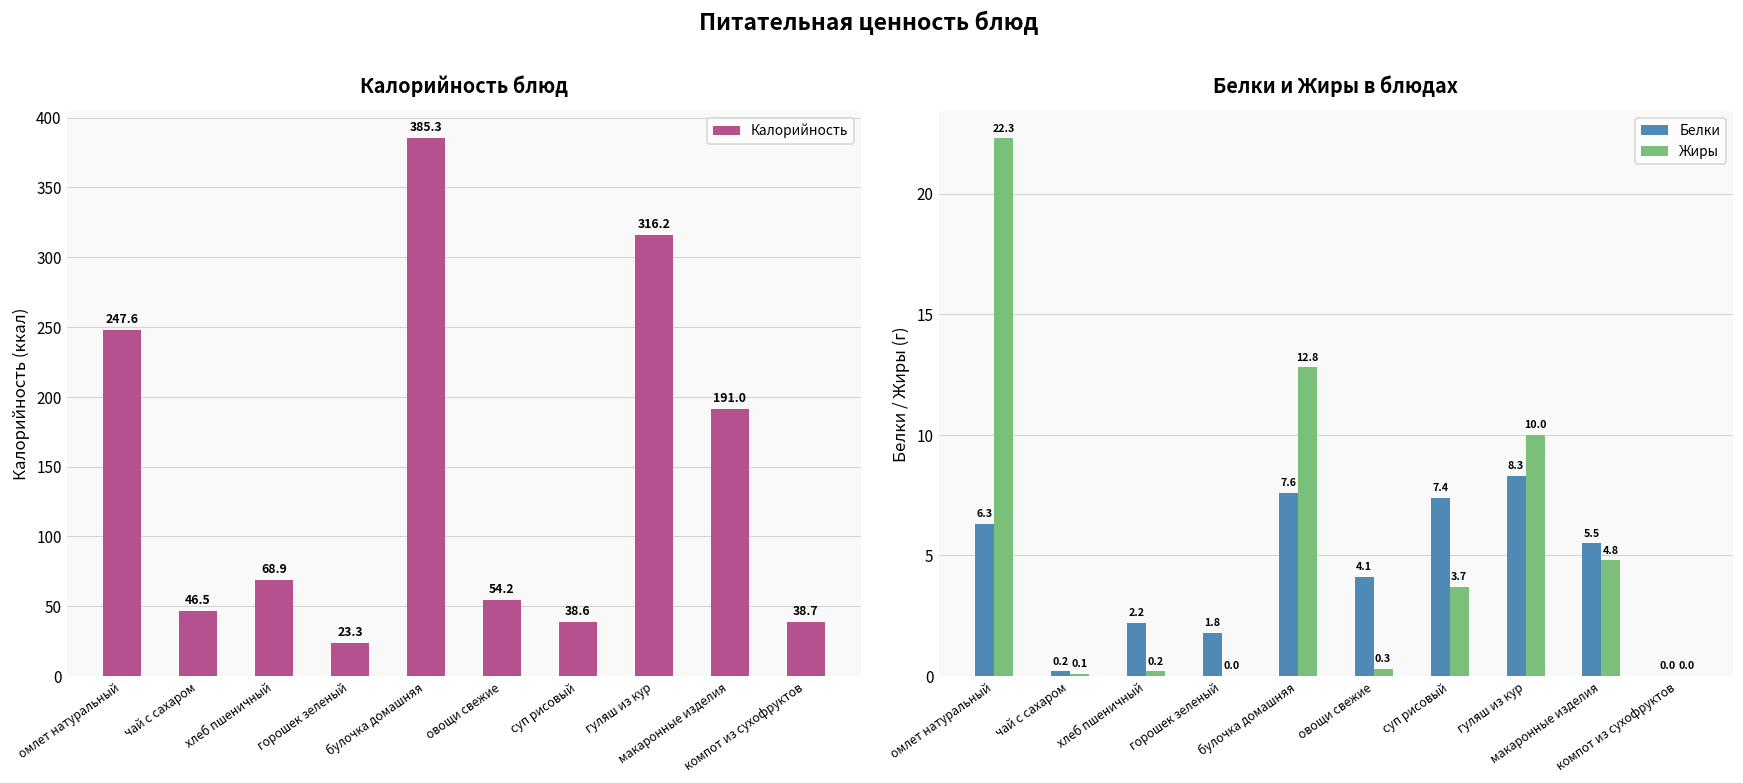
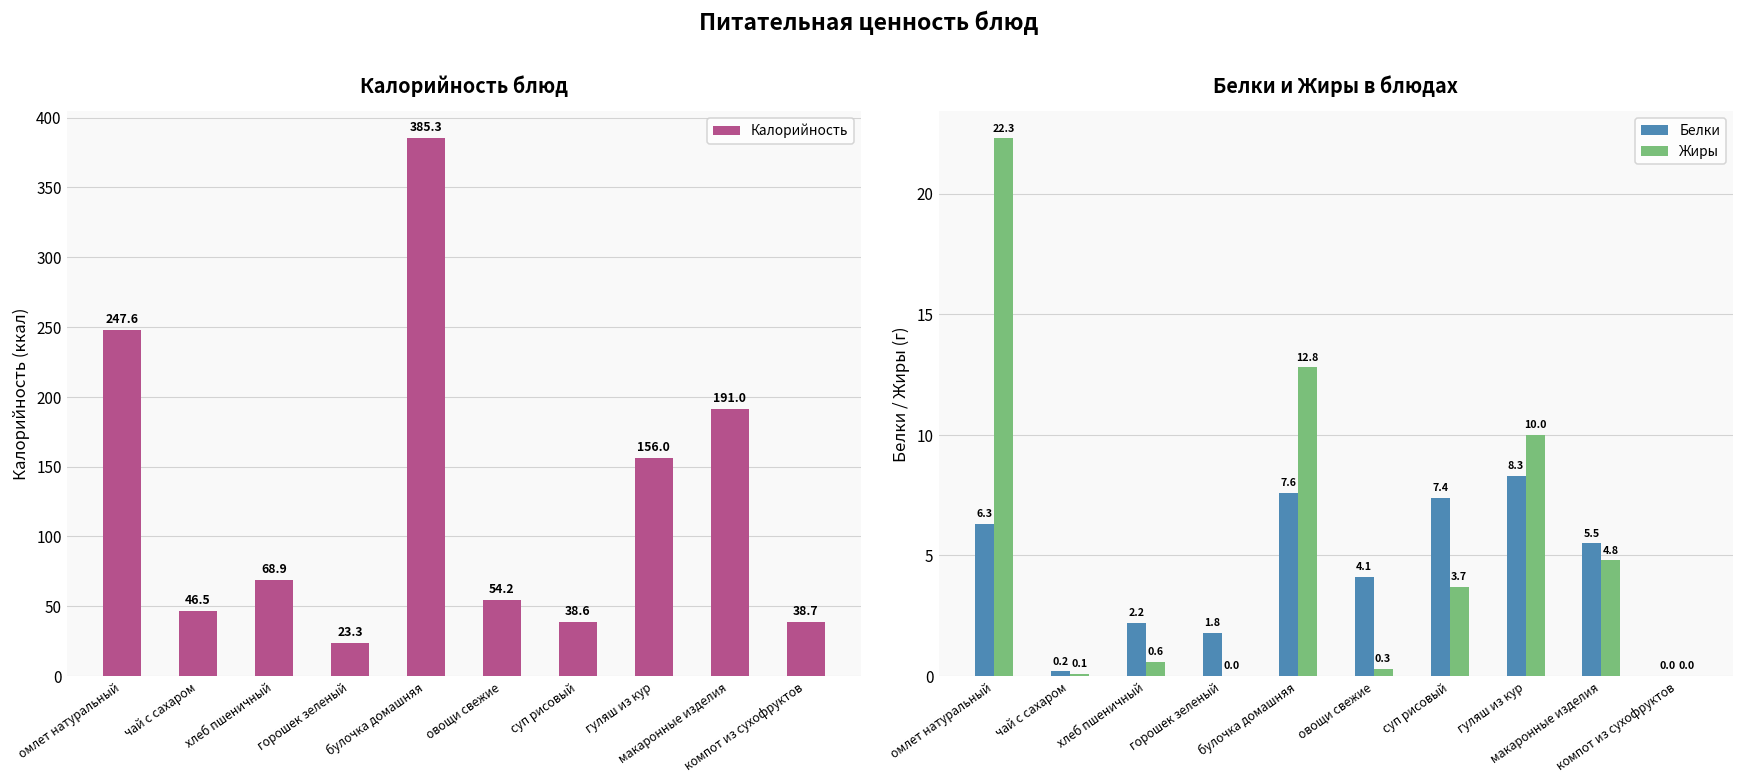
  {
    "Калорийность блюд": {
      "омлет натуральный": 247.6,
      "чай с сахаром": 46.5,
      "хлеб пшеничный": 68.9,
      "горошек зеленый": 23.3,
      "булочка домашняя": 385.3,
      "овощи свежие": 54.2,
      "суп рисовый": 38.6,
-     "гуляш из кур": 316.2,
+     "гуляш из кур": 156.0,
      "макаронные изделия": 191.0,
      "компот из сухофруктов": 38.7
    },
    "Белки и Жиры в блюдах": {
      "Белки": {
        "омлет натуральный": 6.3,
        "чай с сахаром": 0.2,
        "хлеб пшеничный": 2.2,
        "горошек зеленый": 1.8,
        "булочка домашняя": 7.6,
        "овощи свежие": 4.1,
        "суп рисовый": 7.4,
        "гуляш из кур": 8.3,
        "макаронные изделия": 5.5,
        "компот из сухофруктов": 0.0
      },
      "Жиры": {
        "омлет натуральный": 22.3,
        "чай с сахаром": 0.1,
-       "хлеб пшеничный": 0.2,
+       "хлеб пшеничный": 0.6,
        "горошек зеленый": 0.0,
        "булочка домашняя": 12.8,
        "овощи свежие": 0.3,
        "суп рисовый": 3.7,
        "гуляш из кур": 10.0,
        "макаронные изделия": 4.8,
        "компот из сухофруктов": 0.0
      }
    }
  }
